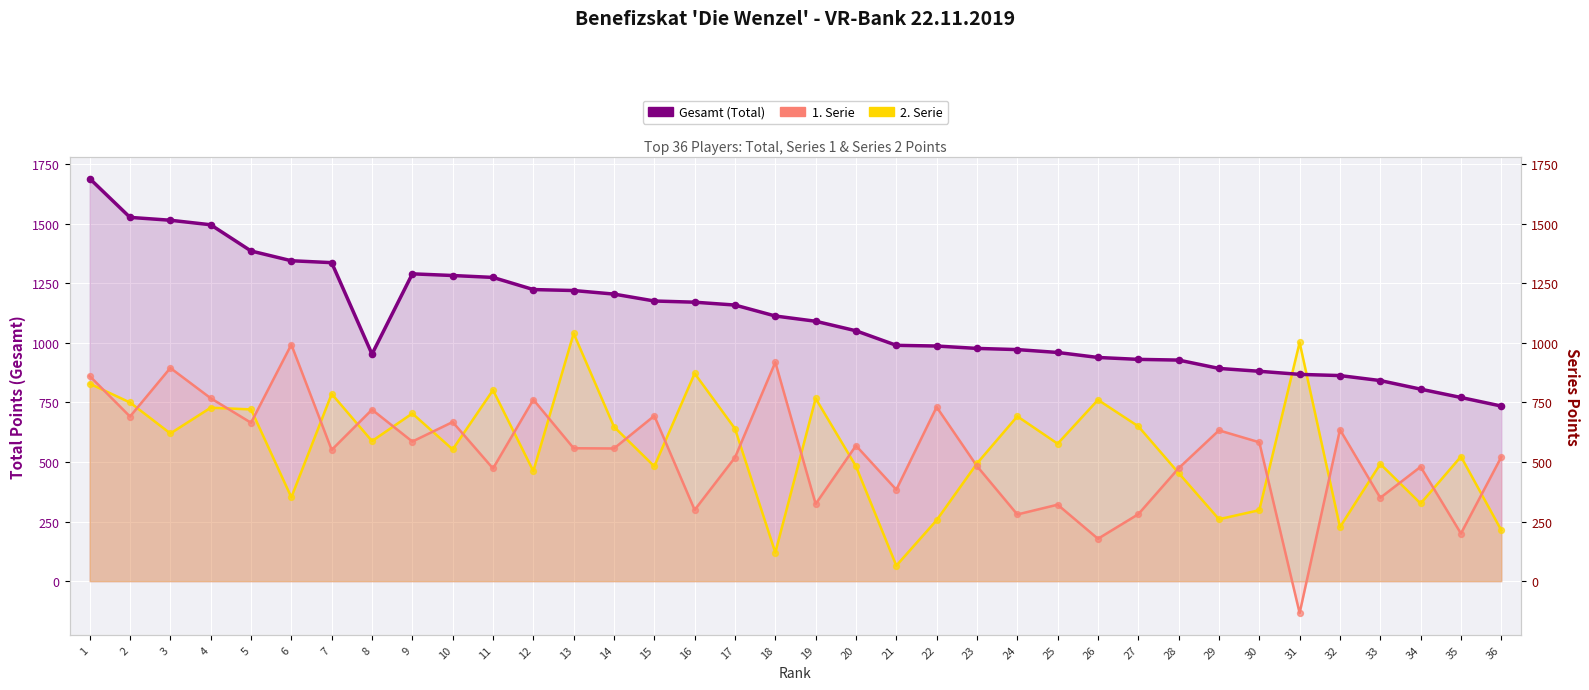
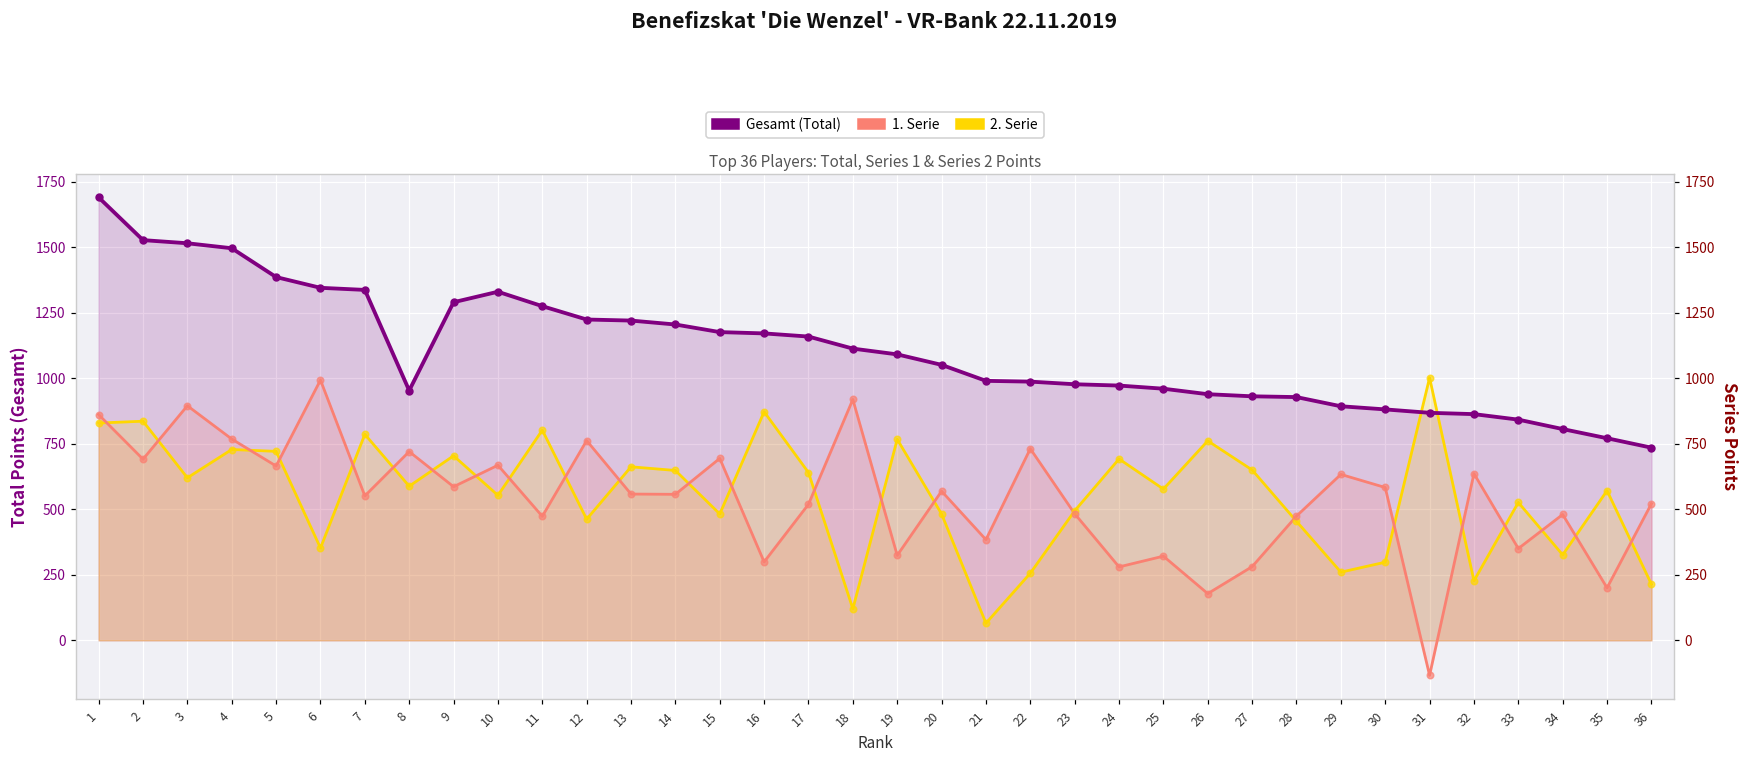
  {
    "Gesamt (Total)": {
      "1": 1690,
      "2": 1530,
      "3": 1520,
      "4": 1500,
      "5": 1390,
      "6": 1350,
      "7": 1340,
      "8": 950,
      "9": 1290,
-     "10": 1280,
+     "10": 1330,
      "11": 1280,
      "12": 1220,
      "13": 1220,
      "14": 1210,
      "15": 1180,
      "16": 1170,
      "17": 1160,
      "18": 1110,
      "19": 1090,
      "20": 1050,
      "21": 990,
      "22": 990,
      "23": 980,
      "24": 970,
      "25": 960,
      "26": 940,
      "27": 930,
      "28": 930,
      "29": 890,
      "30": 880,
      "31": 870,
      "32": 860,
      "33": 840,
      "34": 810,
      "35": 770,
      "36": 740
    },
    "2. Serie": {
      "1": 830,
-     "2": 750,
+     "2": 840,
      "3": 620,
      "4": 730,
      "5": 720,
      "6": 350,
      "7": 790,
      "8": 590,
      "9": 700,
      "10": 550,
      "11": 800,
      "12": 460,
-     "13": 1040,
+     "13": 660,
      "14": 650,
      "15": 480,
      "16": 870,
      "17": 640,
      "18": 120,
      "19": 770,
      "20": 480,
      "21": 70,
      "22": 260,
      "23": 490,
      "24": 690,
      "25": 580,
      "26": 760,
      "27": 650,
      "28": 450,
      "29": 260,
      "30": 300,
      "31": 1000,
      "32": 230,
-     "33": 490,
+     "33": 530,
      "34": 330,
-     "35": 520,
+     "35": 570,
      "36": 210
    }
  }
